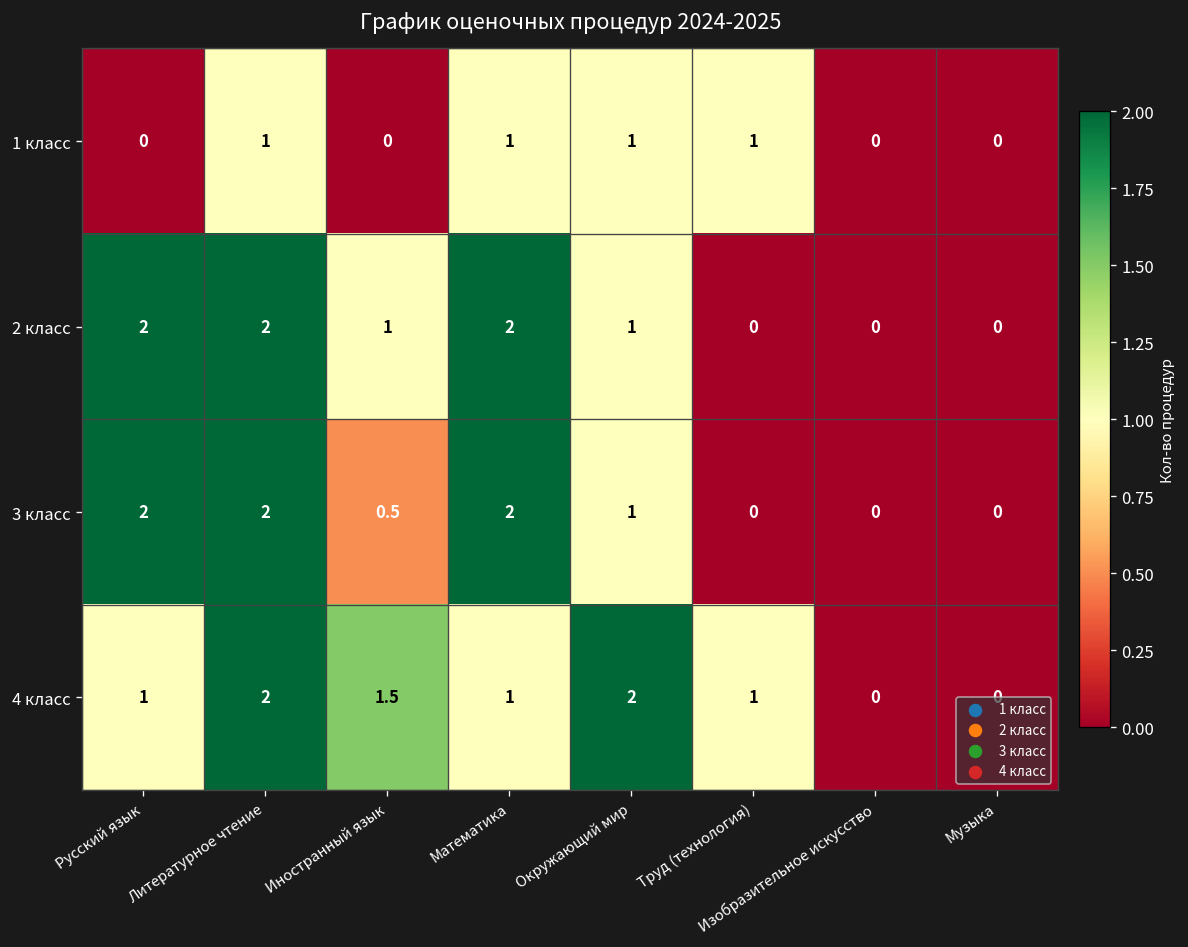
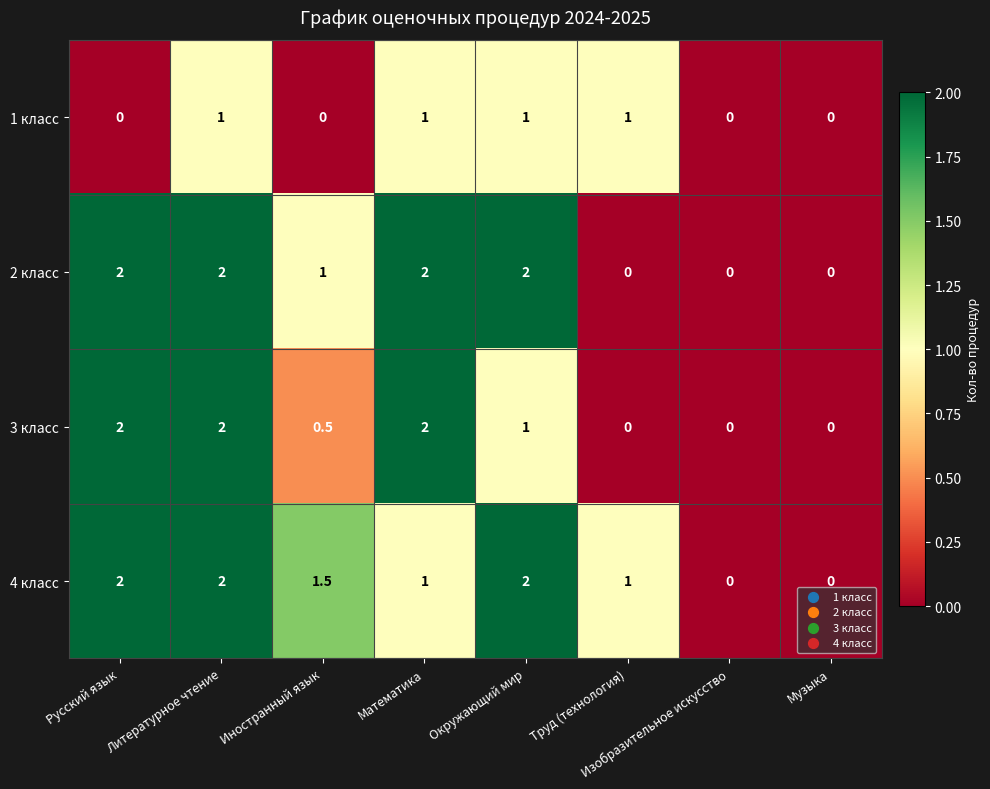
  {
    "1 класс": {
      "Русский язык": 0,
      "Литературное чтение": 1,
      "Иностранный язык": 0,
      "Математика": 1,
      "Окружающий мир": 1,
      "Труд (технология)": 1,
      "Изобразительное искусство": 0,
      "Музыка": 0
    },
    "2 класс": {
      "Русский язык": 2,
      "Литературное чтение": 2,
      "Иностранный язык": 1,
      "Математика": 2,
-     "Окружающий мир": 1,
+     "Окружающий мир": 2,
      "Труд (технология)": 0,
      "Изобразительное искусство": 0,
      "Музыка": 0
    },
    "3 класс": {
      "Русский язык": 2,
      "Литературное чтение": 2,
      "Иностранный язык": 0.5,
      "Математика": 2,
      "Окружающий мир": 1,
      "Труд (технология)": 0,
      "Изобразительное искусство": 0,
      "Музыка": 0
    },
    "4 класс": {
-     "Русский язык": 1,
+     "Русский язык": 2,
      "Литературное чтение": 2,
      "Иностранный язык": 1.5,
      "Математика": 1,
      "Окружающий мир": 2,
      "Труд (технология)": 1,
      "Изобразительное искусство": 0
    }
  }
